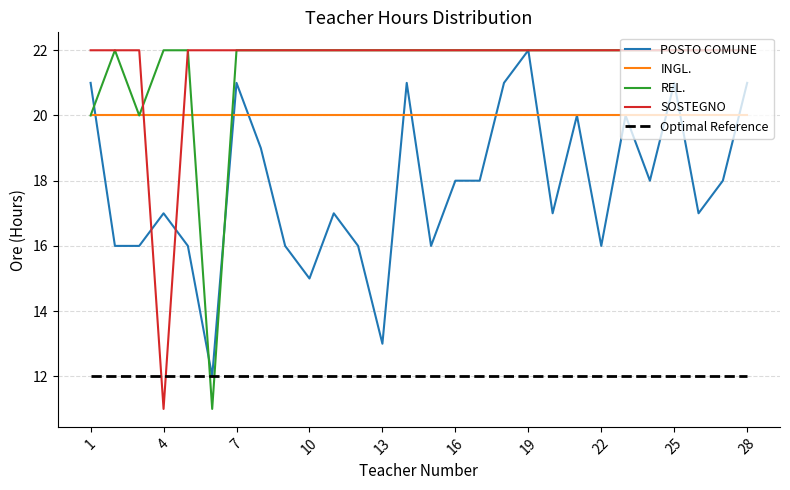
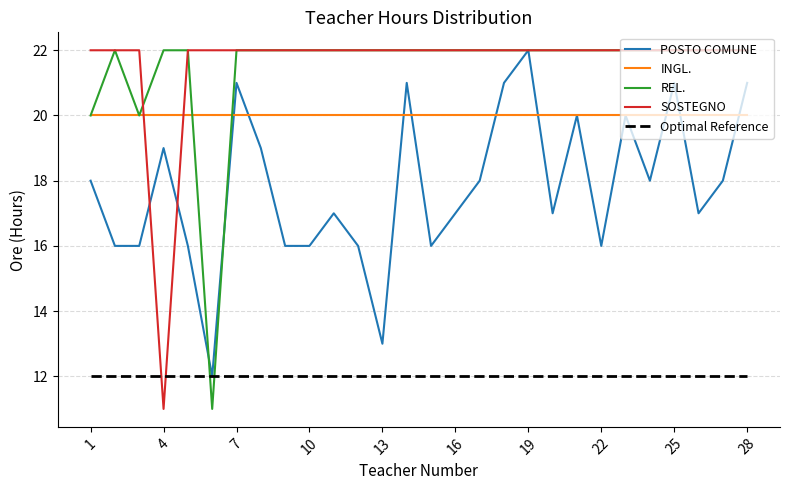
  {
    "POSTO COMUNE": {
-     "1": 21,
-     "4": 17,
+     "1": 18,
+     "4": 19,
      "7": 21,
-     "10": 15,
+     "10": 16,
      "13": 13,
-     "16": 18,
+     "16": 17,
      "22": 16
    },
    "INGL.": {
      "4": 20,
      "7": 20,
      "10": 20,
      "13": 20,
      "16": 20,
      "19": 20,
      "22": 20
    },
    "REL.": {
      "4": 22
    },
    "SOSTEGNO": {
      "1": 22,
      "4": 11
    },
    "Optimal Reference": {
      "1": 12,
      "4": 12,
      "7": 12,
      "10": 12,
      "13": 12,
      "16": 12,
      "19": 12,
      "22": 12,
      "25": 12,
      "28": 12
    }
  }
